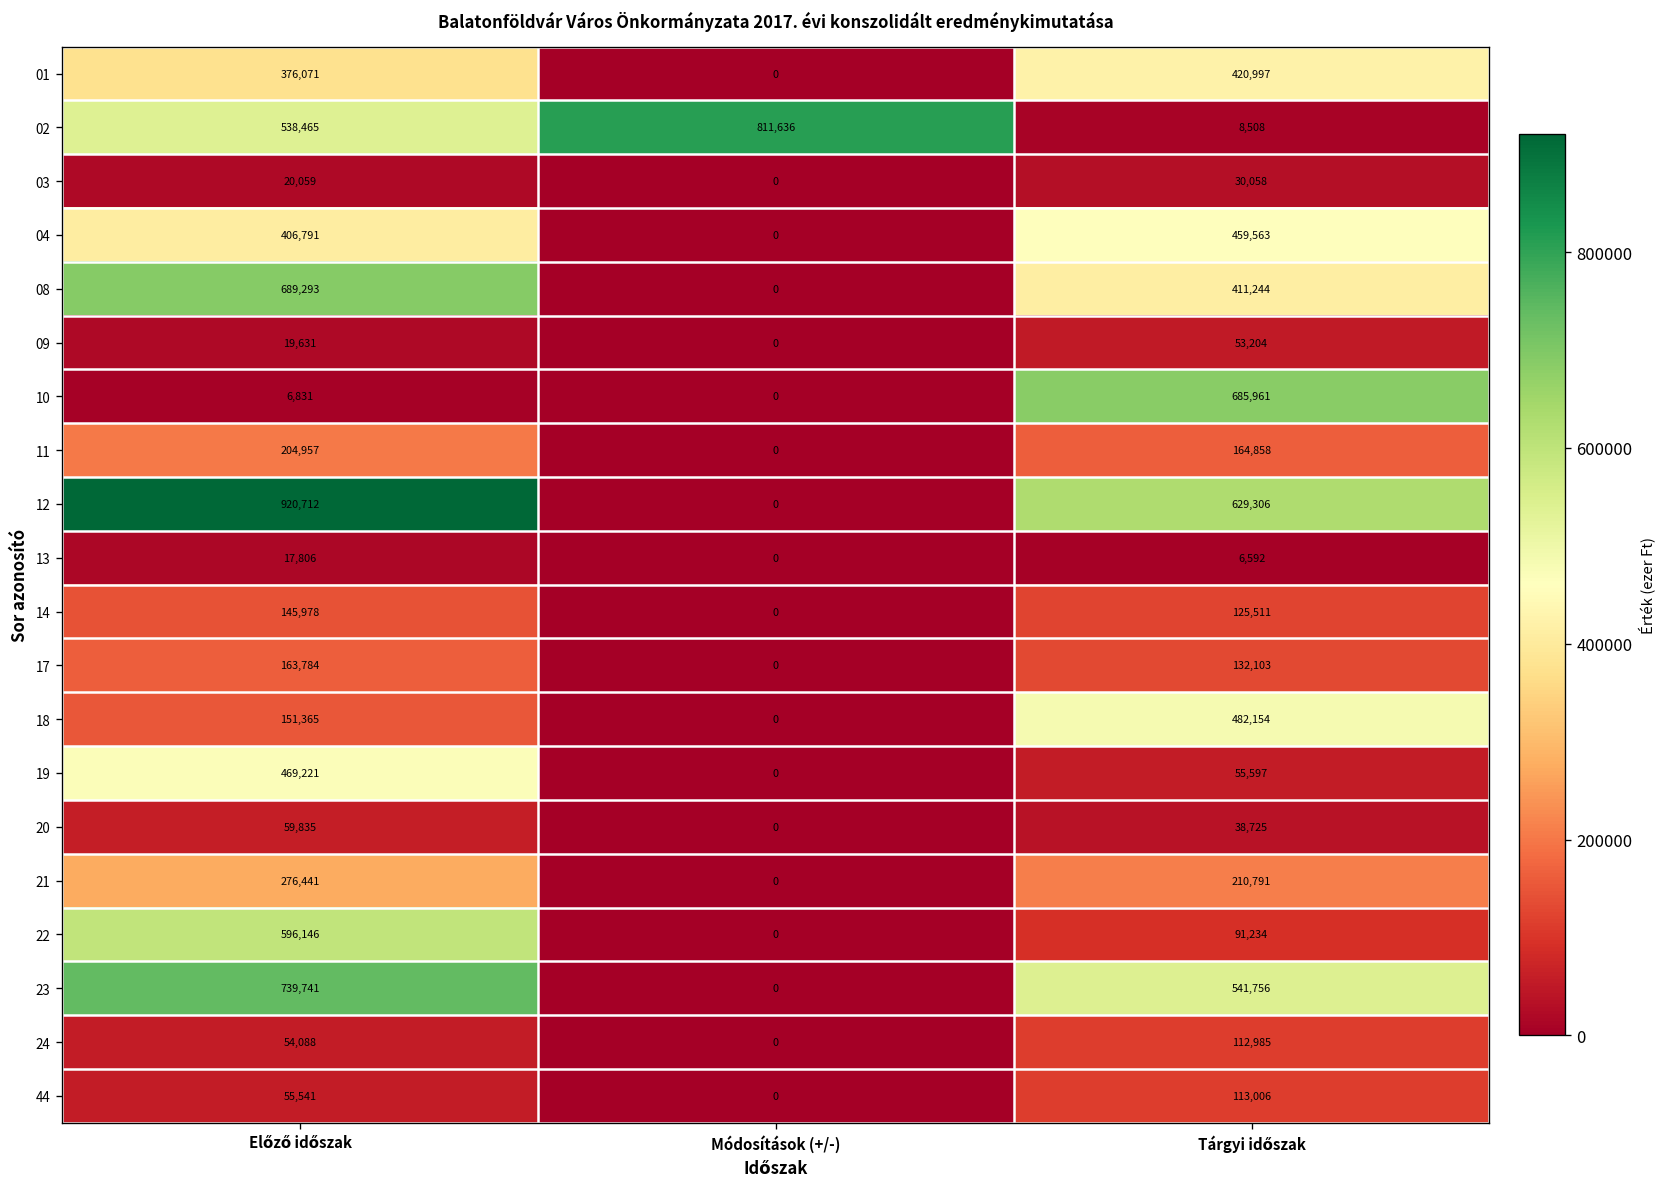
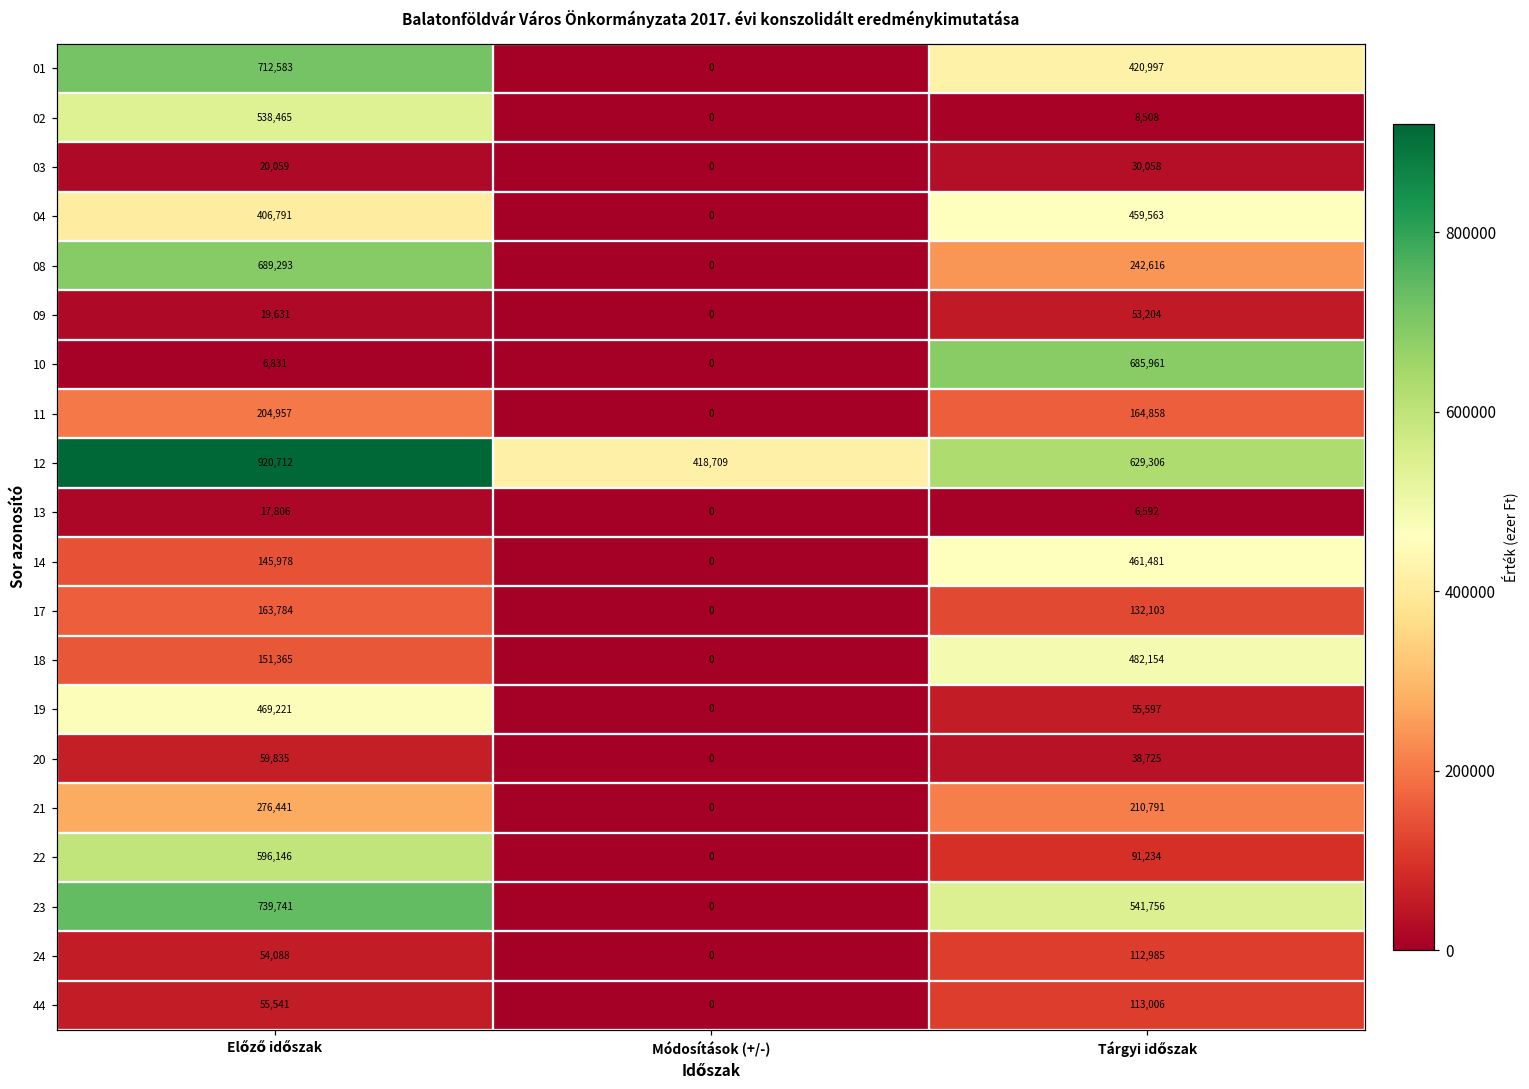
  {
    "01": {
-     "Előző időszak": "376,071",
+     "Előző időszak": "712,583",
      "Módosítások (+/-)": "0",
      "Tárgyi időszak": "420,997"
    },
    "02": {
      "Előző időszak": "538,465",
-     "Módosítások (+/-)": "811,636",
+     "Módosítások (+/-)": "0",
      "Tárgyi időszak": "8,508"
    },
    "03": {
      "Előző időszak": "20,059",
      "Módosítások (+/-)": "0",
      "Tárgyi időszak": "30,058"
    },
    "04": {
      "Előző időszak": "406,791",
      "Módosítások (+/-)": "0",
      "Tárgyi időszak": "459,563"
    },
    "08": {
      "Előző időszak": "689,293",
      "Módosítások (+/-)": "0",
-     "Tárgyi időszak": "411,244"
+     "Tárgyi időszak": "242,616"
    },
    "09": {
      "Előző időszak": "19,631",
      "Módosítások (+/-)": "0",
      "Tárgyi időszak": "53,204"
    },
    "10": {
      "Előző időszak": "6,831",
      "Módosítások (+/-)": "0",
      "Tárgyi időszak": "685,961"
    },
    "11": {
      "Előző időszak": "204,957",
      "Módosítások (+/-)": "0",
      "Tárgyi időszak": "164,858"
    },
    "12": {
      "Előző időszak": "920,712",
-     "Módosítások (+/-)": "0",
+     "Módosítások (+/-)": "418,709",
      "Tárgyi időszak": "629,306"
    },
    "13": {
      "Előző időszak": "17,806",
      "Módosítások (+/-)": "0",
      "Tárgyi időszak": "6,592"
    },
    "14": {
      "Előző időszak": "145,978",
      "Módosítások (+/-)": "0",
-     "Tárgyi időszak": "125,511"
+     "Tárgyi időszak": "461,481"
    },
    "17": {
      "Előző időszak": "163,784",
      "Módosítások (+/-)": "0",
      "Tárgyi időszak": "132,103"
    },
    "18": {
      "Előző időszak": "151,365",
      "Módosítások (+/-)": "0",
      "Tárgyi időszak": "482,154"
    },
    "19": {
      "Előző időszak": "469,221",
      "Módosítások (+/-)": "0",
      "Tárgyi időszak": "55,597"
    },
    "20": {
      "Előző időszak": "59,835",
      "Módosítások (+/-)": "0",
      "Tárgyi időszak": "38,725"
    },
    "21": {
      "Előző időszak": "276,441",
      "Módosítások (+/-)": "0",
      "Tárgyi időszak": "210,791"
    },
    "22": {
      "Előző időszak": "596,146",
      "Módosítások (+/-)": "0",
      "Tárgyi időszak": "91,234"
    },
    "23": {
      "Előző időszak": "739,741",
      "Módosítások (+/-)": "0",
      "Tárgyi időszak": "541,756"
    },
    "24": {
      "Előző időszak": "54,088",
      "Módosítások (+/-)": "0",
      "Tárgyi időszak": "112,985"
    },
    "44": {
      "Előző időszak": "55,541",
      "Módosítások (+/-)": "0",
      "Tárgyi időszak": "113,006"
    }
  }
